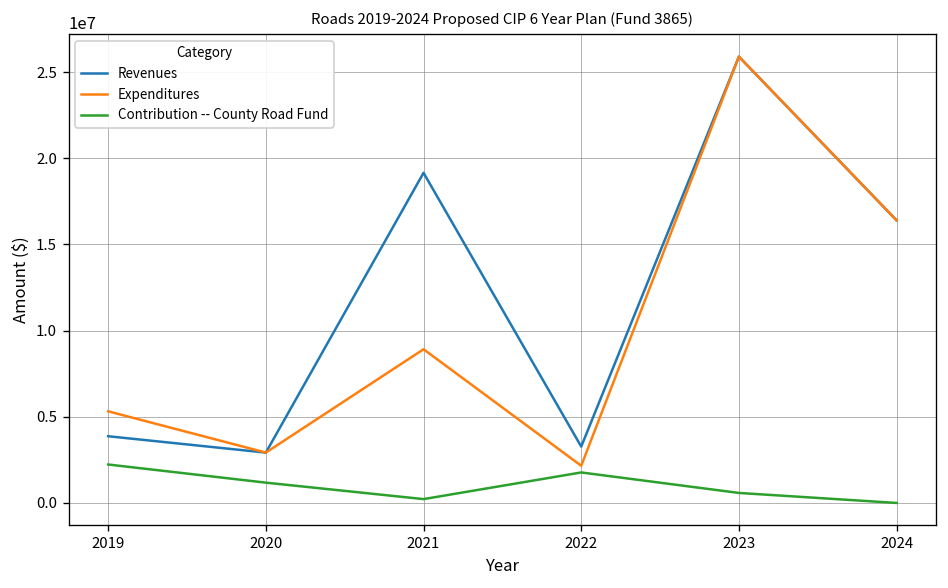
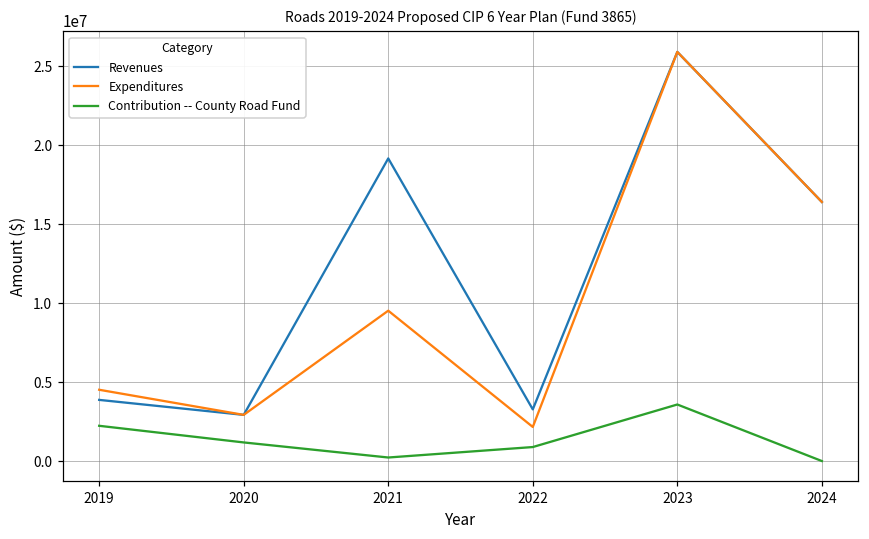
  {
    "Revenues": {
      "2019": 3900000,
      "2021": 19200000,
      "2022": 3300000
    },
    "Expenditures": {
-     "2019": 5300000,
-     "2021": 8900000,
+     "2019": 4500000,
+     "2021": 9500000,
      "2022": 2200000
    },
    "Contribution -- County Road Fund": {
      "2019": 2200000,
      "2020": 1200000,
      "2021": 200000,
-     "2022": 1800000,
-     "2023": 600000,
+     "2022": 900000,
+     "2023": 3600000,
      "2024": 0
    }
  }
